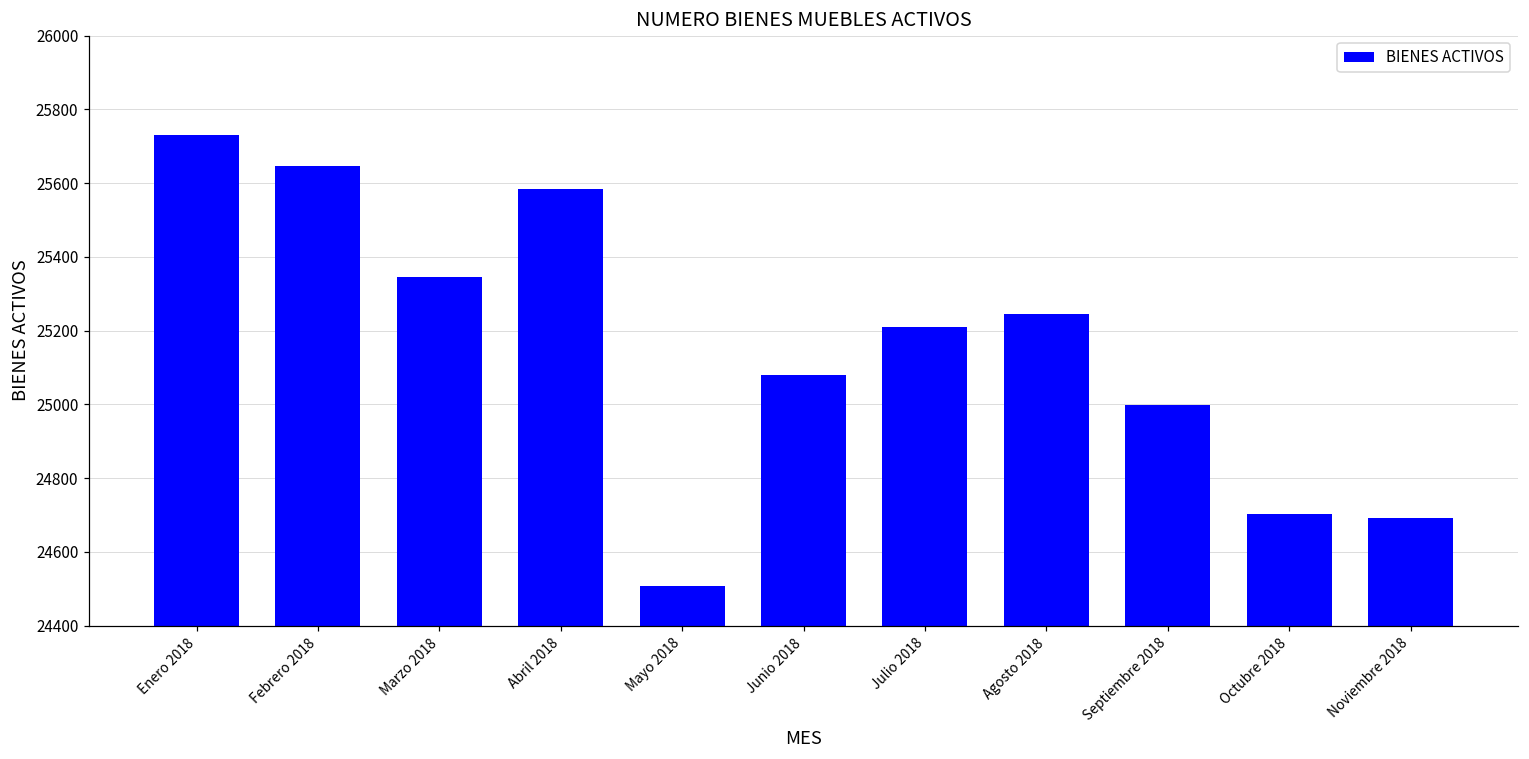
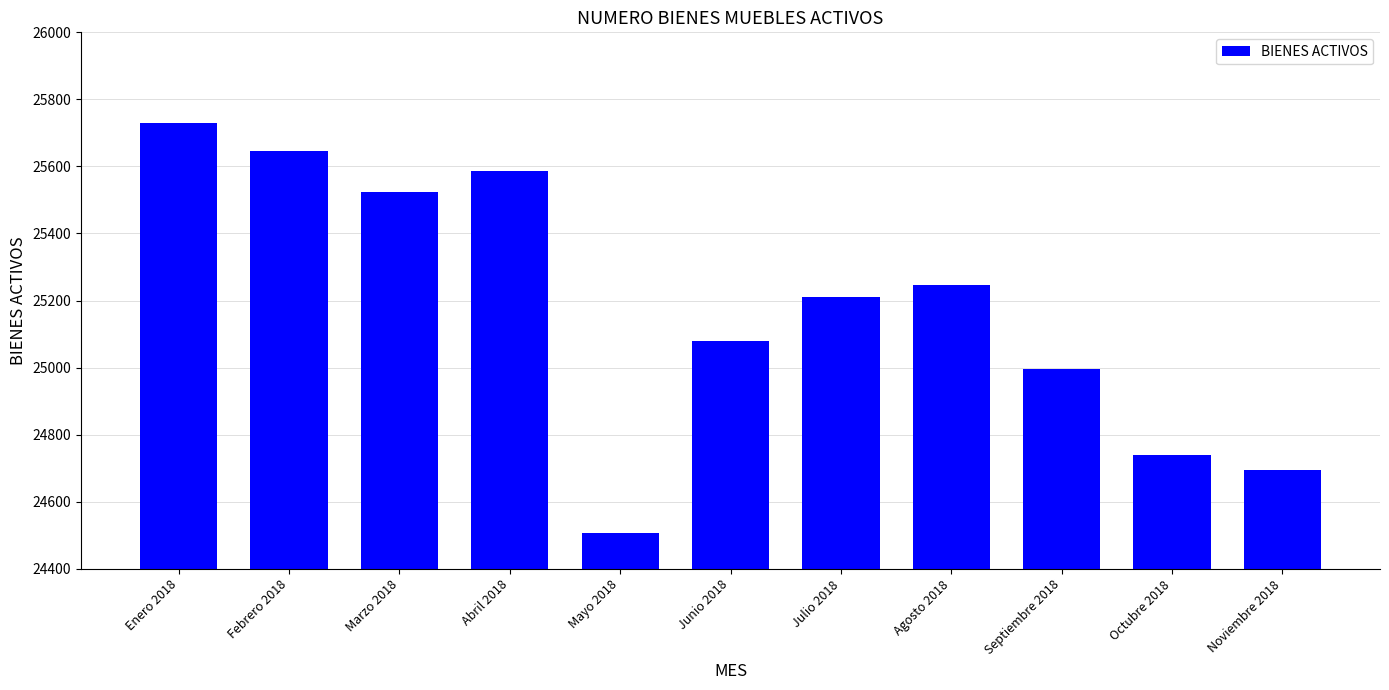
  {
    "Enero 2018": 25730,
    "Febrero 2018": 25650,
-   "Marzo 2018": 25350,
+   "Marzo 2018": 25520,
    "Abril 2018": 25590,
    "Mayo 2018": 24510,
    "Junio 2018": 25080,
    "Julio 2018": 25210,
    "Agosto 2018": 25250,
    "Septiembre 2018": 25000,
-   "Octubre 2018": 24700,
+   "Octubre 2018": 24740,
    "Noviembre 2018": 24690
  }
